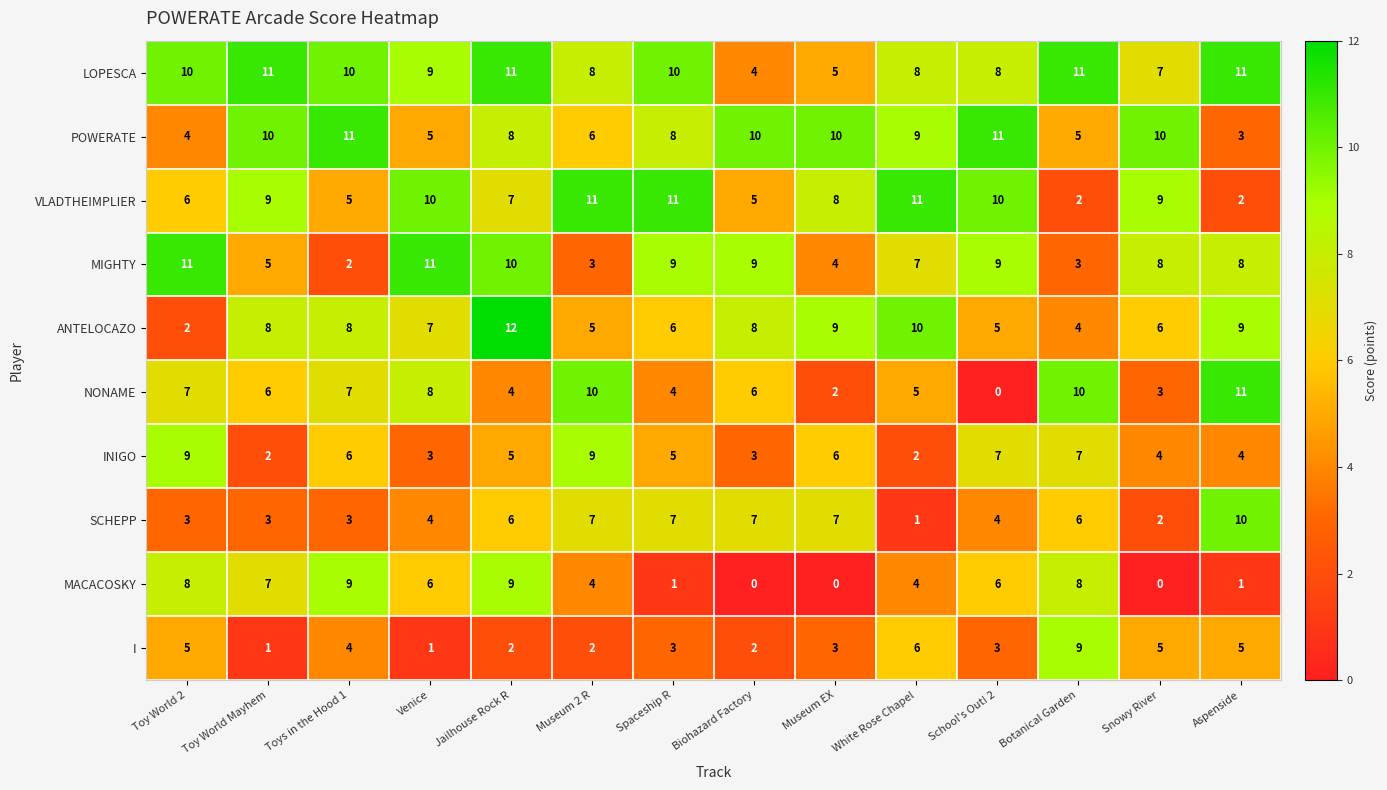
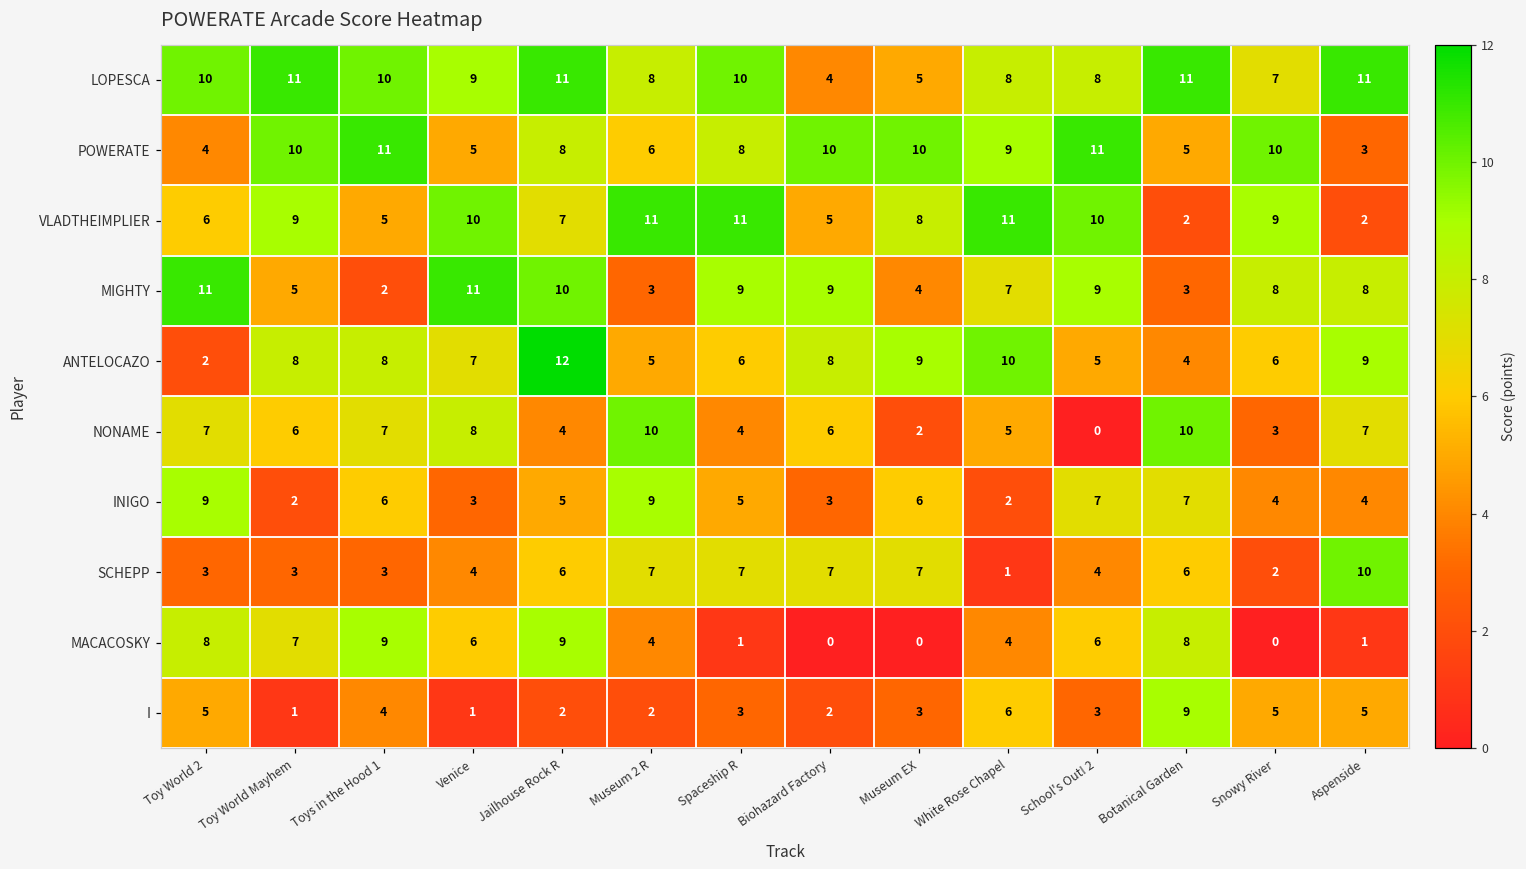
  {
    "LOPESCA": {
      "Toy World 2": 10,
      "Toy World Mayhem": 11,
      "Toys in the Hood 1": 10,
      "Venice": 9,
      "Jailhouse Rock R": 11,
      "Museum 2 R": 8,
      "Spaceship R": 10,
      "Biohazard Factory": 4,
      "Museum EX": 5,
      "White Rose Chapel": 8,
      "School's Out! 2": 8,
      "Botanical Garden": 11,
      "Snowy River": 7,
      "Aspenside": 11
    },
    "POWERATE": {
      "Toy World 2": 4,
      "Toy World Mayhem": 10,
      "Toys in the Hood 1": 11,
      "Venice": 5,
      "Jailhouse Rock R": 8,
      "Museum 2 R": 6,
      "Spaceship R": 8,
      "Biohazard Factory": 10,
      "Museum EX": 10,
      "White Rose Chapel": 9,
      "School's Out! 2": 11,
      "Botanical Garden": 5,
      "Snowy River": 10,
      "Aspenside": 3
    },
    "VLADTHEIMPLIER": {
      "Toy World 2": 6,
      "Toy World Mayhem": 9,
      "Toys in the Hood 1": 5,
      "Venice": 10,
      "Jailhouse Rock R": 7,
      "Museum 2 R": 11,
      "Spaceship R": 11,
      "Biohazard Factory": 5,
      "Museum EX": 8,
      "White Rose Chapel": 11,
      "School's Out! 2": 10,
      "Botanical Garden": 2,
      "Snowy River": 9,
      "Aspenside": 2
    },
    "MIGHTY": {
      "Toy World 2": 11,
      "Toy World Mayhem": 5,
      "Toys in the Hood 1": 2,
      "Venice": 11,
      "Jailhouse Rock R": 10,
      "Museum 2 R": 3,
      "Spaceship R": 9,
      "Biohazard Factory": 9,
      "Museum EX": 4,
      "White Rose Chapel": 7,
      "School's Out! 2": 9,
      "Botanical Garden": 3,
      "Snowy River": 8,
      "Aspenside": 8
    },
    "ANTELOCAZO": {
      "Toy World 2": 2,
      "Toy World Mayhem": 8,
      "Toys in the Hood 1": 8,
      "Venice": 7,
      "Jailhouse Rock R": 12,
      "Museum 2 R": 5,
      "Spaceship R": 6,
      "Biohazard Factory": 8,
      "Museum EX": 9,
      "White Rose Chapel": 10,
      "School's Out! 2": 5,
      "Botanical Garden": 4,
      "Snowy River": 6,
      "Aspenside": 9
    },
    "NONAME": {
      "Toy World 2": 7,
      "Toy World Mayhem": 6,
      "Toys in the Hood 1": 7,
      "Venice": 8,
      "Jailhouse Rock R": 4,
      "Museum 2 R": 10,
      "Spaceship R": 4,
      "Biohazard Factory": 6,
      "Museum EX": 2,
      "White Rose Chapel": 5,
      "School's Out! 2": 0,
      "Botanical Garden": 10,
      "Snowy River": 3,
-     "Aspenside": 11
+     "Aspenside": 7
    },
    "INIGO": {
      "Toy World 2": 9,
      "Toy World Mayhem": 2,
      "Toys in the Hood 1": 6,
      "Venice": 3,
      "Jailhouse Rock R": 5,
      "Museum 2 R": 9,
      "Spaceship R": 5,
      "Biohazard Factory": 3,
      "Museum EX": 6,
      "White Rose Chapel": 2,
      "School's Out! 2": 7,
      "Botanical Garden": 7,
      "Snowy River": 4,
      "Aspenside": 4
    },
    "SCHEPP": {
      "Toy World 2": 3,
      "Toy World Mayhem": 3,
      "Toys in the Hood 1": 3,
      "Venice": 4,
      "Jailhouse Rock R": 6,
      "Museum 2 R": 7,
      "Spaceship R": 7,
      "Biohazard Factory": 7,
      "Museum EX": 7,
      "White Rose Chapel": 1,
      "School's Out! 2": 4,
      "Botanical Garden": 6,
      "Snowy River": 2,
      "Aspenside": 10
    },
    "MACACOSKY": {
      "Toy World 2": 8,
      "Toy World Mayhem": 7,
      "Toys in the Hood 1": 9,
      "Venice": 6,
      "Jailhouse Rock R": 9,
      "Museum 2 R": 4,
      "Spaceship R": 1,
      "Biohazard Factory": 0,
      "Museum EX": 0,
      "White Rose Chapel": 4,
      "School's Out! 2": 6,
      "Botanical Garden": 8,
      "Snowy River": 0,
      "Aspenside": 1
    },
    "I": {
      "Toy World 2": 5,
      "Toy World Mayhem": 1,
      "Toys in the Hood 1": 4,
      "Venice": 1,
      "Jailhouse Rock R": 2,
      "Museum 2 R": 2,
      "Spaceship R": 3,
      "Biohazard Factory": 2,
      "Museum EX": 3,
      "White Rose Chapel": 6,
      "School's Out! 2": 3,
      "Botanical Garden": 9,
      "Snowy River": 5,
      "Aspenside": 5
    }
  }
